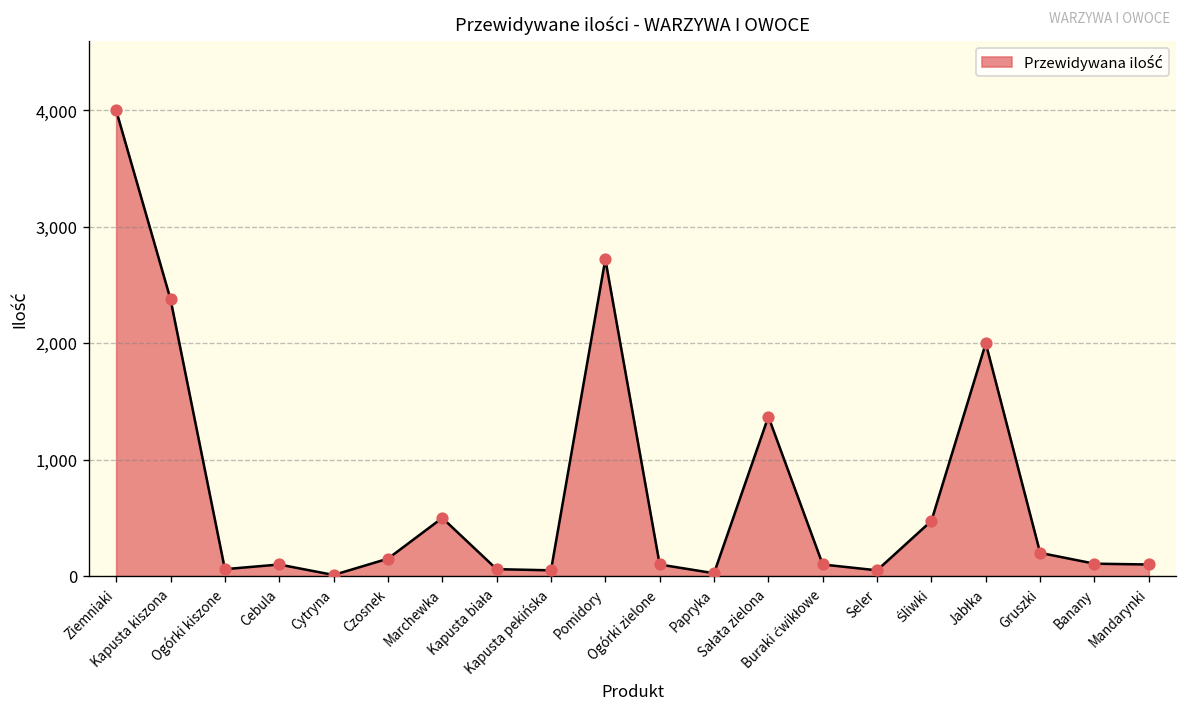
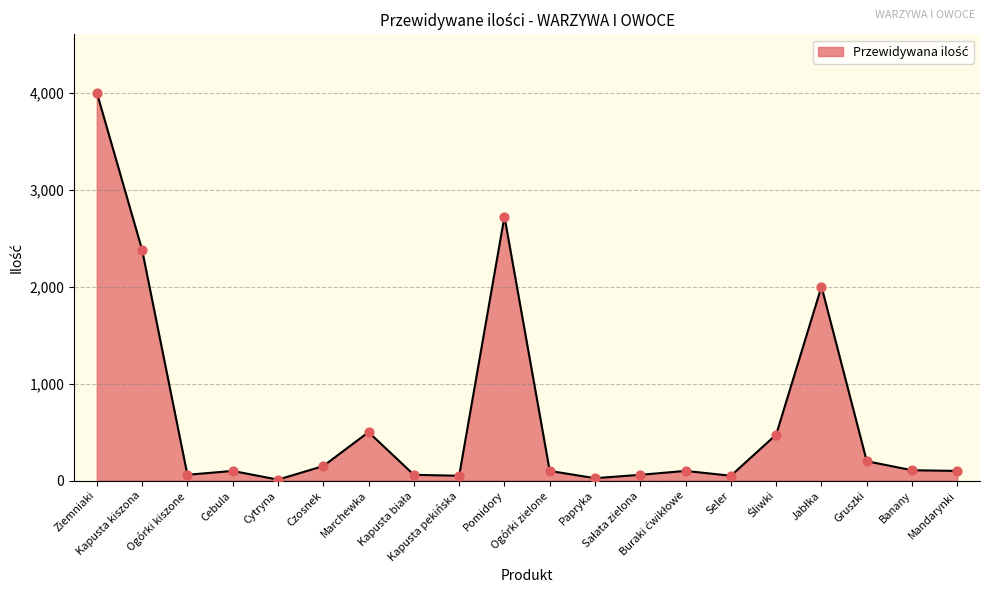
  {
    "Ziemniaki": "4,000",
    "Kapusta kiszona": "2,400",
    "Ogórki kiszone": "100",
    "Cebula": "100",
    "Cytryna": "0",
    "Czosnek": "200",
    "Marchewka": "500",
    "Kapusta biała": "100",
    "Kapusta pekińska": "100",
    "Pomidory": "2,700",
    "Ogórki zielone": "100",
    "Papryka": "0",
-   "Sałata zielona": "1,400",
+   "Sałata zielona": "100",
    "Buraki ćwikłowe": "100",
    "Seler": "100",
    "Śliwki": "500",
    "Jabłka": "2,000",
    "Gruszki": "200",
    "Banany": "100",
    "Mandarynki": "100"
  }
